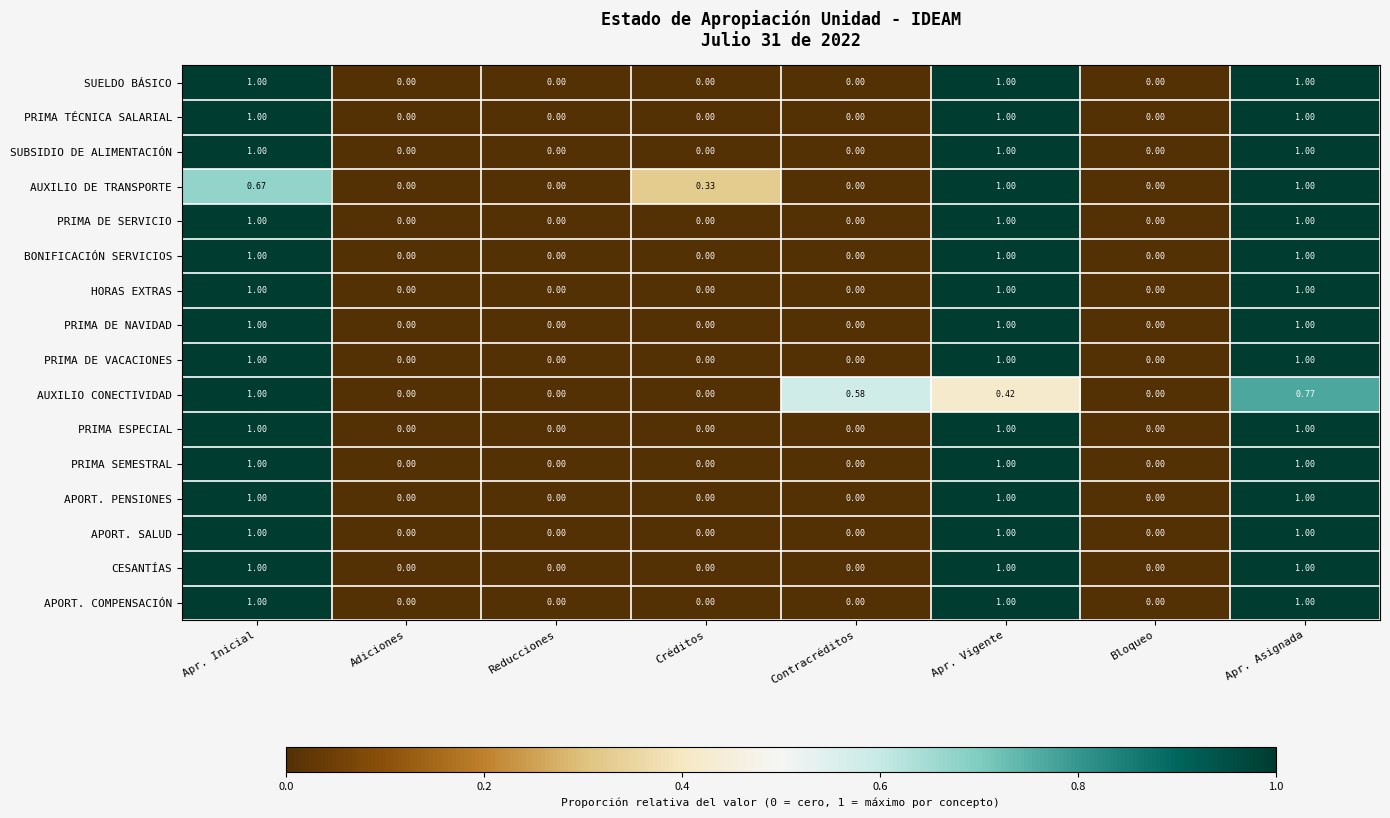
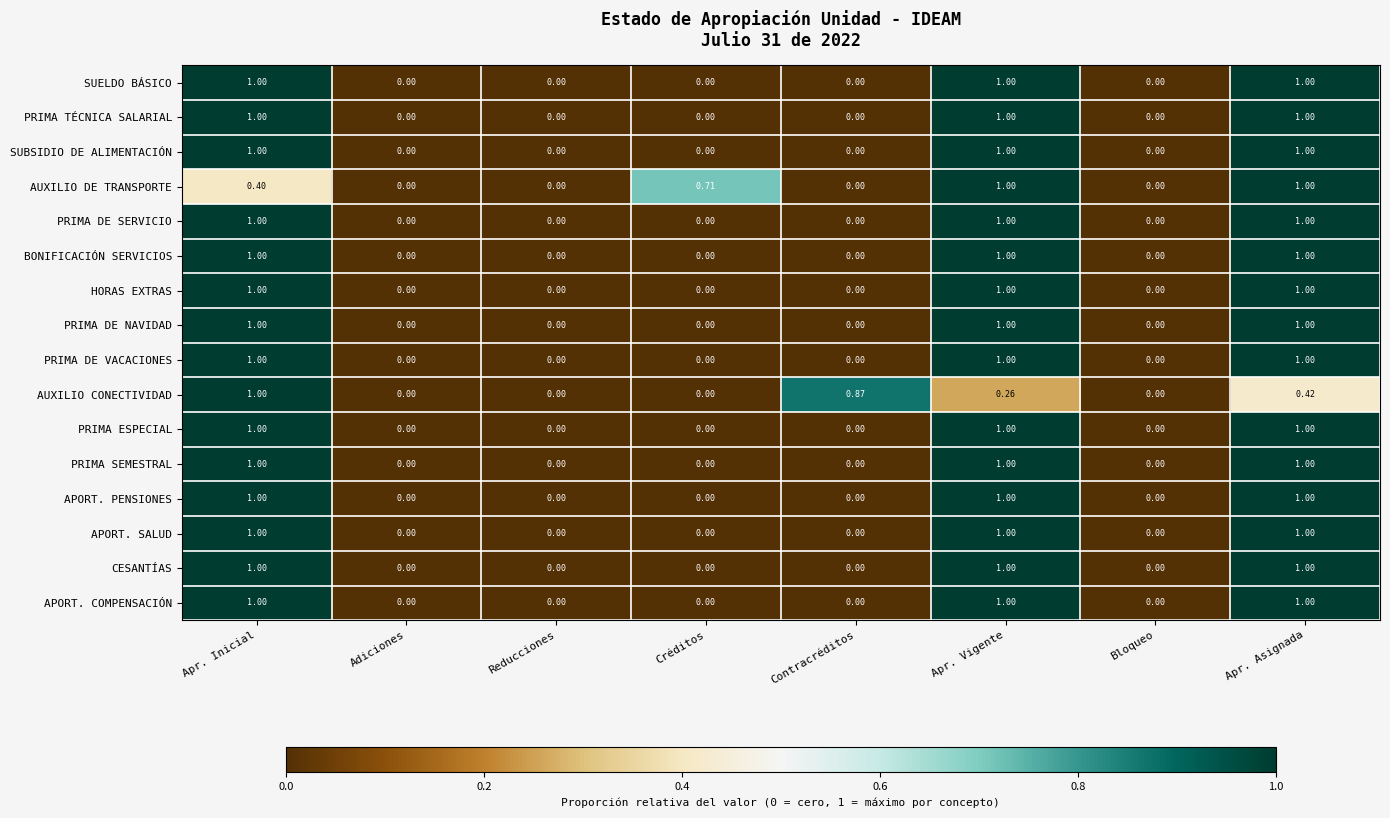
  {
    "SUELDO BÁSICO": {
      "Apr. Inicial": 1.00,
      "Adiciones": 0.00,
      "Reducciones": 0.00,
      "Créditos": 0.00,
      "Contracréditos": 0.00,
      "Apr. Vigente": 1.00,
      "Bloqueo": 0.00,
      "Apr. Asignada": 1.00
    },
    "PRIMA TÉCNICA SALARIAL": {
      "Apr. Inicial": 1.00,
      "Adiciones": 0.00,
      "Reducciones": 0.00,
      "Créditos": 0.00,
      "Contracréditos": 0.00,
      "Apr. Vigente": 1.00,
      "Bloqueo": 0.00,
      "Apr. Asignada": 1.00
    },
    "SUBSIDIO DE ALIMENTACIÓN": {
      "Apr. Inicial": 1.00,
      "Adiciones": 0.00,
      "Reducciones": 0.00,
      "Créditos": 0.00,
      "Contracréditos": 0.00,
      "Apr. Vigente": 1.00,
      "Bloqueo": 0.00,
      "Apr. Asignada": 1.00
    },
    "AUXILIO DE TRANSPORTE": {
-     "Apr. Inicial": 0.67,
+     "Apr. Inicial": 0.40,
      "Adiciones": 0.00,
      "Reducciones": 0.00,
-     "Créditos": 0.33,
+     "Créditos": 0.71,
      "Contracréditos": 0.00,
      "Apr. Vigente": 1.00,
      "Bloqueo": 0.00,
      "Apr. Asignada": 1.00
    },
    "PRIMA DE SERVICIO": {
      "Apr. Inicial": 1.00,
      "Adiciones": 0.00,
      "Reducciones": 0.00,
      "Créditos": 0.00,
      "Contracréditos": 0.00,
      "Apr. Vigente": 1.00,
      "Bloqueo": 0.00,
      "Apr. Asignada": 1.00
    },
    "BONIFICACIÓN SERVICIOS": {
      "Apr. Inicial": 1.00,
      "Adiciones": 0.00,
      "Reducciones": 0.00,
      "Créditos": 0.00,
      "Contracréditos": 0.00,
      "Apr. Vigente": 1.00,
      "Bloqueo": 0.00,
      "Apr. Asignada": 1.00
    },
    "HORAS EXTRAS": {
      "Apr. Inicial": 1.00,
      "Adiciones": 0.00,
      "Reducciones": 0.00,
      "Créditos": 0.00,
      "Contracréditos": 0.00,
      "Apr. Vigente": 1.00,
      "Bloqueo": 0.00,
      "Apr. Asignada": 1.00
    },
    "PRIMA DE NAVIDAD": {
      "Apr. Inicial": 1.00,
      "Adiciones": 0.00,
      "Reducciones": 0.00,
      "Créditos": 0.00,
      "Contracréditos": 0.00,
      "Apr. Vigente": 1.00,
      "Bloqueo": 0.00,
      "Apr. Asignada": 1.00
    },
    "PRIMA DE VACACIONES": {
      "Apr. Inicial": 1.00,
      "Adiciones": 0.00,
      "Reducciones": 0.00,
      "Créditos": 0.00,
      "Contracréditos": 0.00,
      "Apr. Vigente": 1.00,
      "Bloqueo": 0.00,
      "Apr. Asignada": 1.00
    },
    "AUXILIO CONECTIVIDAD": {
      "Apr. Inicial": 1.00,
      "Adiciones": 0.00,
      "Reducciones": 0.00,
      "Créditos": 0.00,
-     "Contracréditos": 0.58,
-     "Apr. Vigente": 0.42,
+     "Contracréditos": 0.87,
+     "Apr. Vigente": 0.26,
      "Bloqueo": 0.00,
-     "Apr. Asignada": 0.77
+     "Apr. Asignada": 0.42
    },
    "PRIMA ESPECIAL": {
      "Apr. Inicial": 1.00,
      "Adiciones": 0.00,
      "Reducciones": 0.00,
      "Créditos": 0.00,
      "Contracréditos": 0.00,
      "Apr. Vigente": 1.00,
      "Bloqueo": 0.00,
      "Apr. Asignada": 1.00
    },
    "PRIMA SEMESTRAL": {
      "Apr. Inicial": 1.00,
      "Adiciones": 0.00,
      "Reducciones": 0.00,
      "Créditos": 0.00,
      "Contracréditos": 0.00,
      "Apr. Vigente": 1.00,
      "Bloqueo": 0.00,
      "Apr. Asignada": 1.00
    },
    "APORT. PENSIONES": {
      "Apr. Inicial": 1.00,
      "Adiciones": 0.00,
      "Reducciones": 0.00,
      "Créditos": 0.00,
      "Contracréditos": 0.00,
      "Apr. Vigente": 1.00,
      "Bloqueo": 0.00,
      "Apr. Asignada": 1.00
    },
    "APORT. SALUD": {
      "Apr. Inicial": 1.00,
      "Adiciones": 0.00,
      "Reducciones": 0.00,
      "Créditos": 0.00,
      "Contracréditos": 0.00,
      "Apr. Vigente": 1.00,
      "Bloqueo": 0.00,
      "Apr. Asignada": 1.00
    },
    "CESANTÍAS": {
      "Apr. Inicial": 1.00,
      "Adiciones": 0.00,
      "Reducciones": 0.00,
      "Créditos": 0.00,
      "Contracréditos": 0.00,
      "Apr. Vigente": 1.00,
      "Bloqueo": 0.00,
      "Apr. Asignada": 1.00
    },
    "APORT. COMPENSACIÓN": {
      "Apr. Inicial": 1.00,
      "Adiciones": 0.00,
      "Reducciones": 0.00,
      "Créditos": 0.00,
      "Contracréditos": 0.00,
      "Apr. Vigente": 1.00,
      "Bloqueo": 0.00,
      "Apr. Asignada": 1.00
    }
  }
